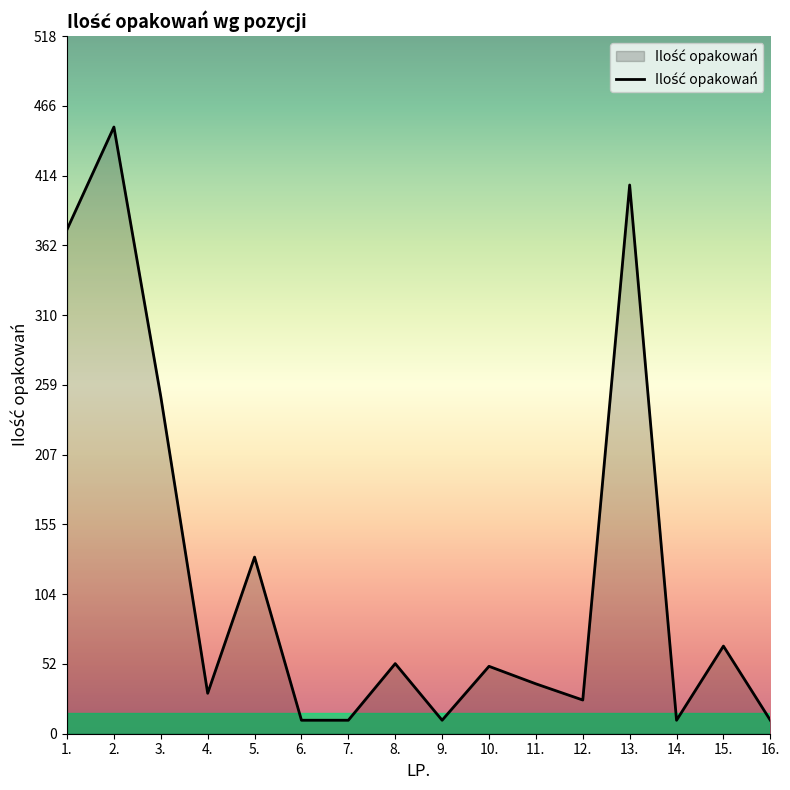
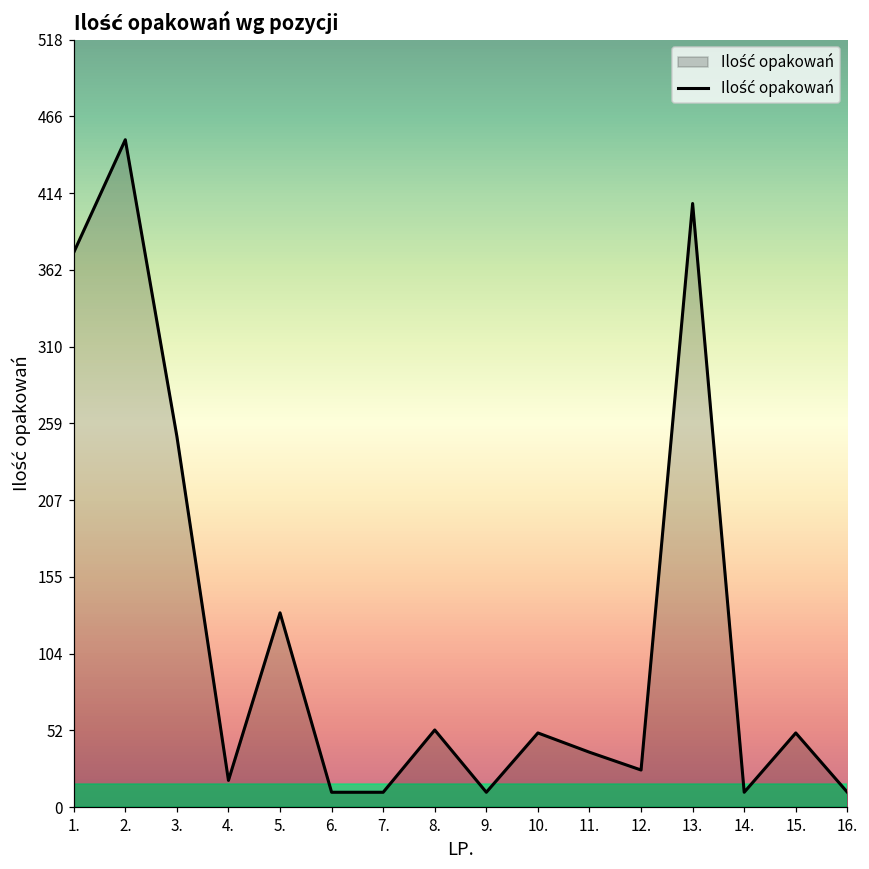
  {
    "1.": 374,
    "2.": 450,
    "3.": 250,
-   "4.": 30,
+   "4.": 18,
    "5.": 131,
    "8.": 52,
    "10.": 50,
    "11.": 37,
    "12.": 25,
    "13.": 407,
-   "15.": 65
+   "15.": 50
  }
